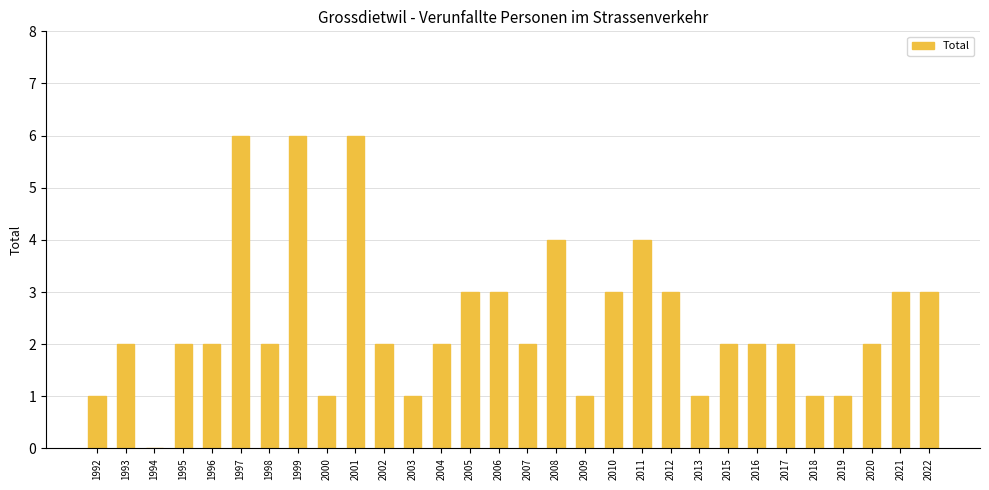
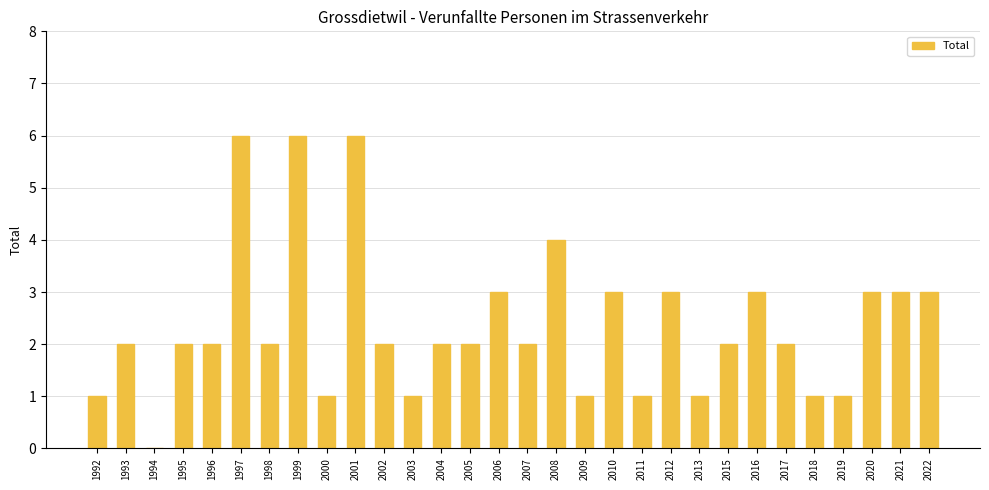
  {
    "1992": 1,
    "1993": 2,
    "1994": 0,
    "1995": 2,
    "1996": 2,
    "1997": 6,
    "1998": 2,
    "1999": 6,
    "2000": 1,
    "2001": 6,
    "2002": 2,
    "2003": 1,
    "2004": 2,
-   "2005": 3,
+   "2005": 2,
    "2006": 3,
    "2007": 2,
    "2008": 4,
    "2009": 1,
    "2010": 3,
-   "2011": 4,
+   "2011": 1,
    "2012": 3,
    "2013": 1,
    "2015": 2,
-   "2016": 2,
+   "2016": 3,
    "2017": 2,
    "2018": 1,
    "2019": 1,
-   "2020": 2,
+   "2020": 3,
    "2021": 3,
    "2022": 3
  }
